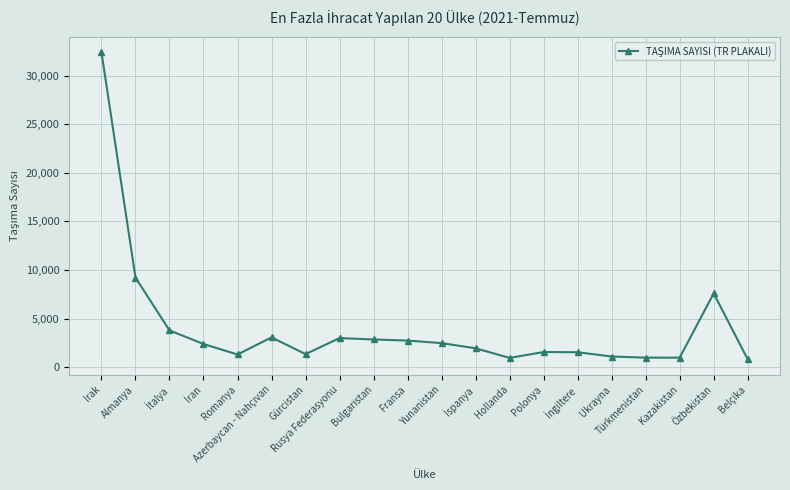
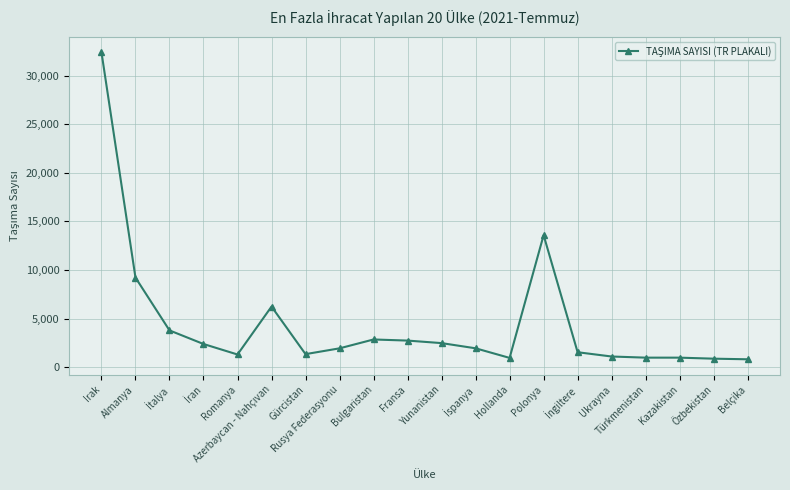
  {
    "Irak": "32,000",
    "Almanya": "9,000",
    "İtalya": "4,000",
    "İran": "2,000",
    "Romanya": "1,000",
-   "Azerbaycan - Nahçıvan": "3,000",
+   "Azerbaycan - Nahçıvan": "6,000",
    "Gürcistan": "1,000",
-   "Rusya Federasyonu": "3,000",
+   "Rusya Federasyonu": "2,000",
    "Bulgaristan": "3,000",
    "Fransa": "3,000",
    "Yunanistan": "2,000",
    "İspanya": "2,000",
    "Hollanda": "1,000",
-   "Polonya": "2,000",
+   "Polonya": "14,000",
    "İngiltere": "2,000",
    "Ukrayna": "1,000",
    "Türkmenistan": "1,000",
    "Kazakistan": "1,000",
-   "Özbekistan": "8,000",
+   "Özbekistan": "1,000",
    "Belçika": "1,000"
  }
